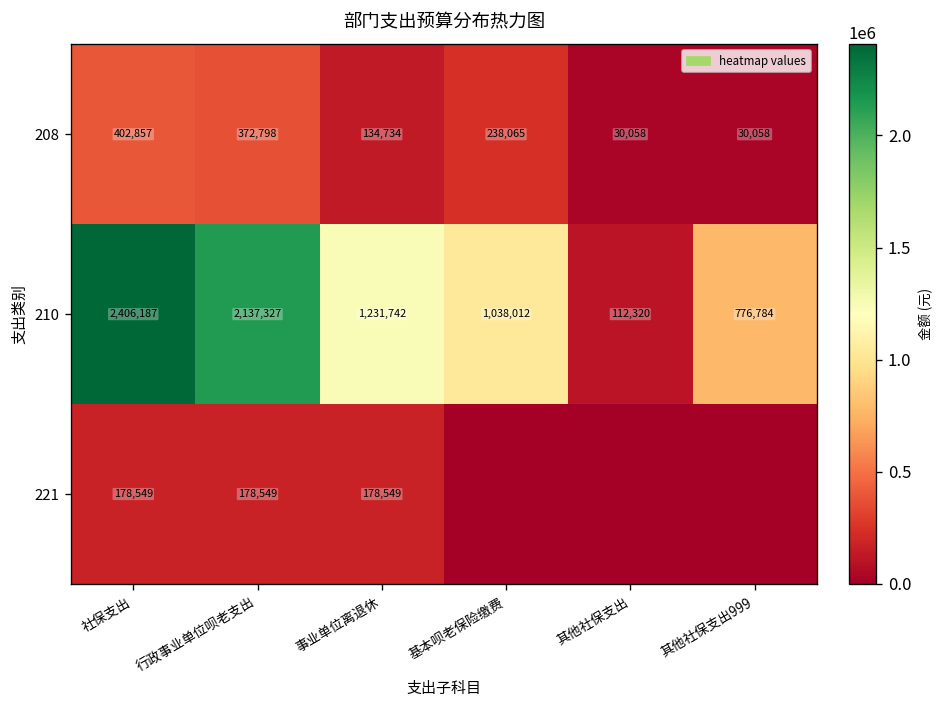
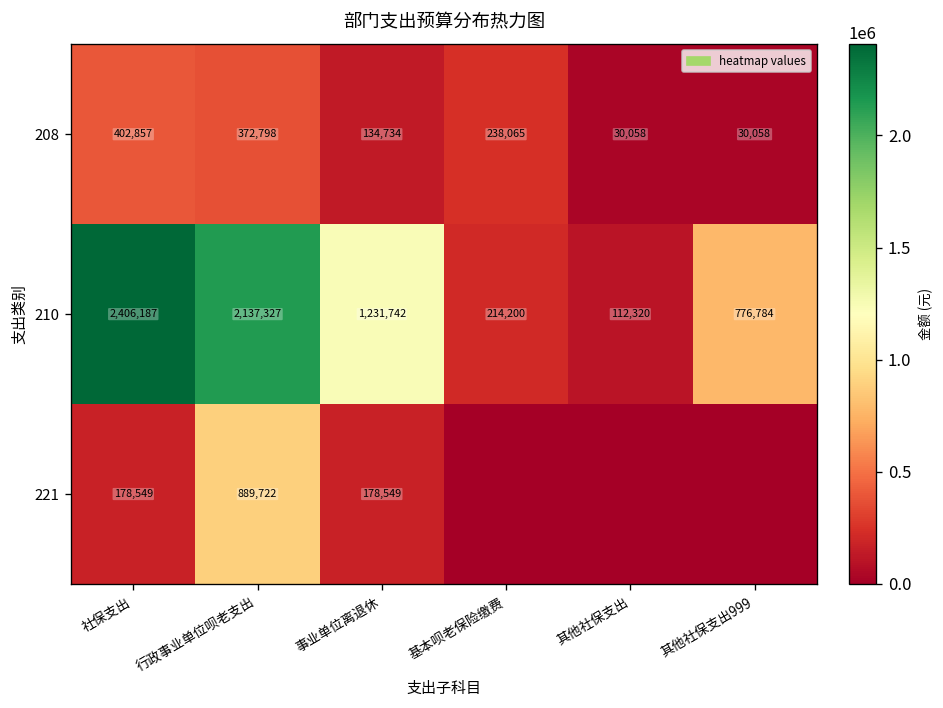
  {
    "210": {
-     "基本呗老保险缴费": "1,038,012"
+     "基本呗老保险缴费": "214,200"
    },
    "221": {
-     "行政事业单位呗老支出": "178,549"
+     "行政事业单位呗老支出": "889,722"
    }
  }
